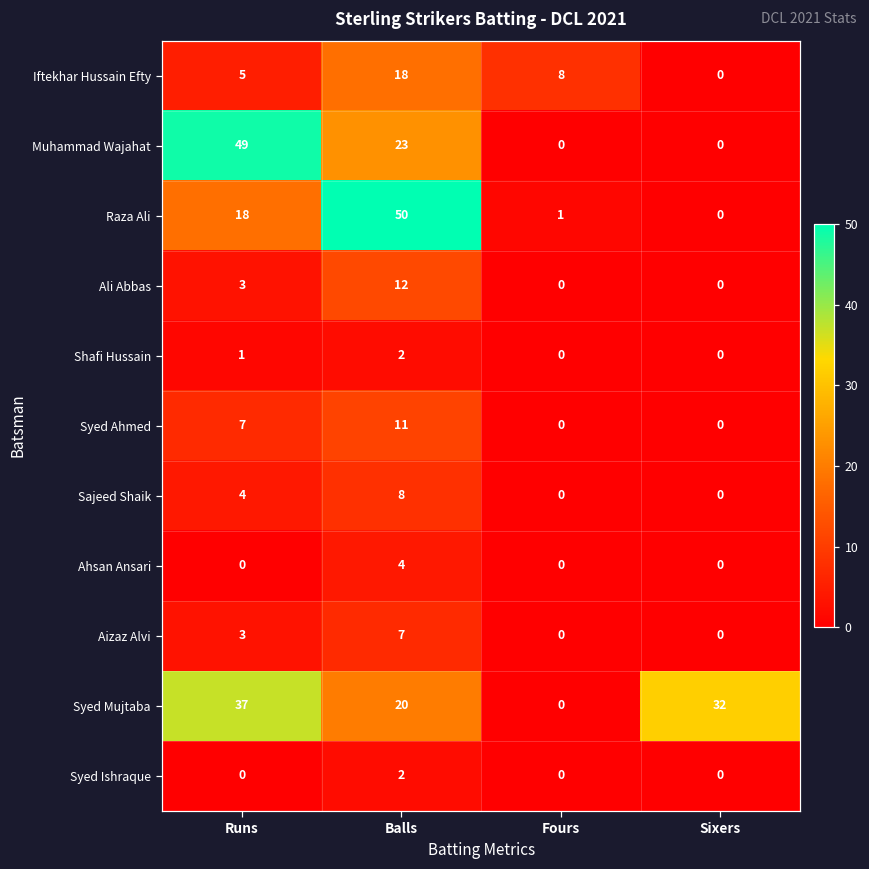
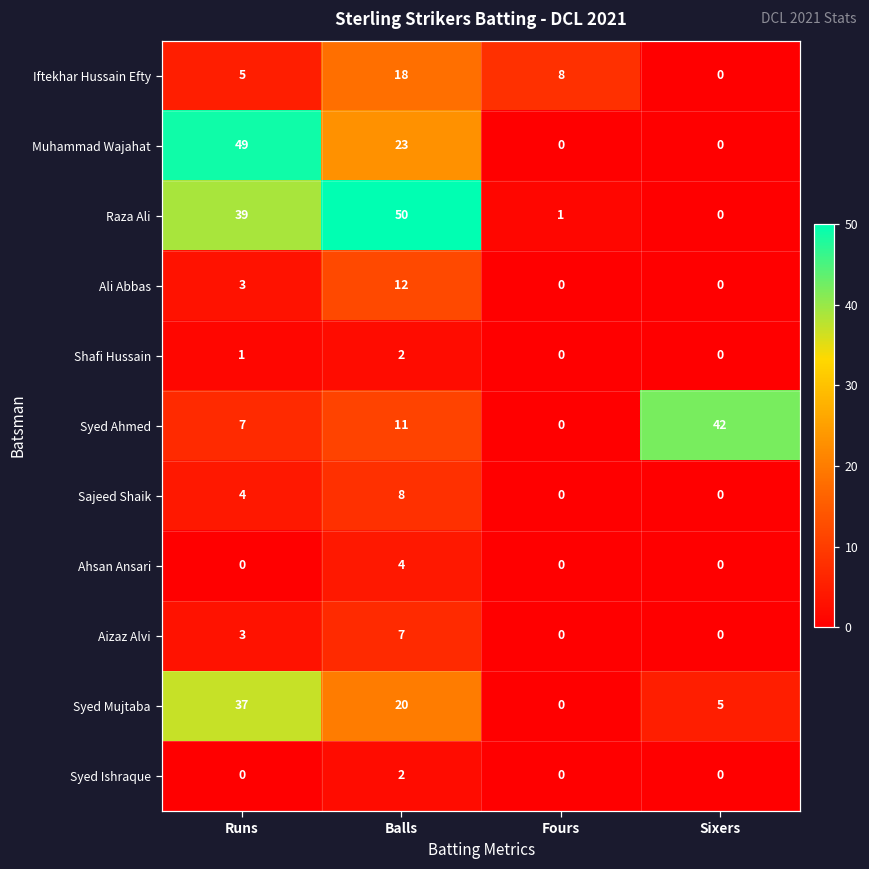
  {
    "Iftekhar Hussain Efty": {
      "Runs": 5,
      "Balls": 18,
      "Fours": 8,
      "Sixers": 0
    },
    "Muhammad Wajahat": {
      "Runs": 49,
      "Balls": 23,
      "Fours": 0,
      "Sixers": 0
    },
    "Raza Ali": {
-     "Runs": 18,
+     "Runs": 39,
      "Balls": 50,
      "Fours": 1,
      "Sixers": 0
    },
    "Ali Abbas": {
      "Runs": 3,
      "Balls": 12,
      "Fours": 0,
      "Sixers": 0
    },
    "Shafi Hussain": {
      "Runs": 1,
      "Balls": 2,
      "Fours": 0,
      "Sixers": 0
    },
    "Syed Ahmed": {
      "Runs": 7,
      "Balls": 11,
      "Fours": 0,
-     "Sixers": 0
+     "Sixers": 42
    },
    "Sajeed Shaik": {
      "Runs": 4,
      "Balls": 8,
      "Fours": 0,
      "Sixers": 0
    },
    "Ahsan Ansari": {
      "Runs": 0,
      "Balls": 4,
      "Fours": 0,
      "Sixers": 0
    },
    "Aizaz Alvi": {
      "Runs": 3,
      "Balls": 7,
      "Fours": 0,
      "Sixers": 0
    },
    "Syed Mujtaba": {
      "Runs": 37,
      "Balls": 20,
      "Fours": 0,
-     "Sixers": 32
+     "Sixers": 5
    },
    "Syed Ishraque": {
      "Runs": 0,
      "Balls": 2,
      "Fours": 0,
      "Sixers": 0
    }
  }
